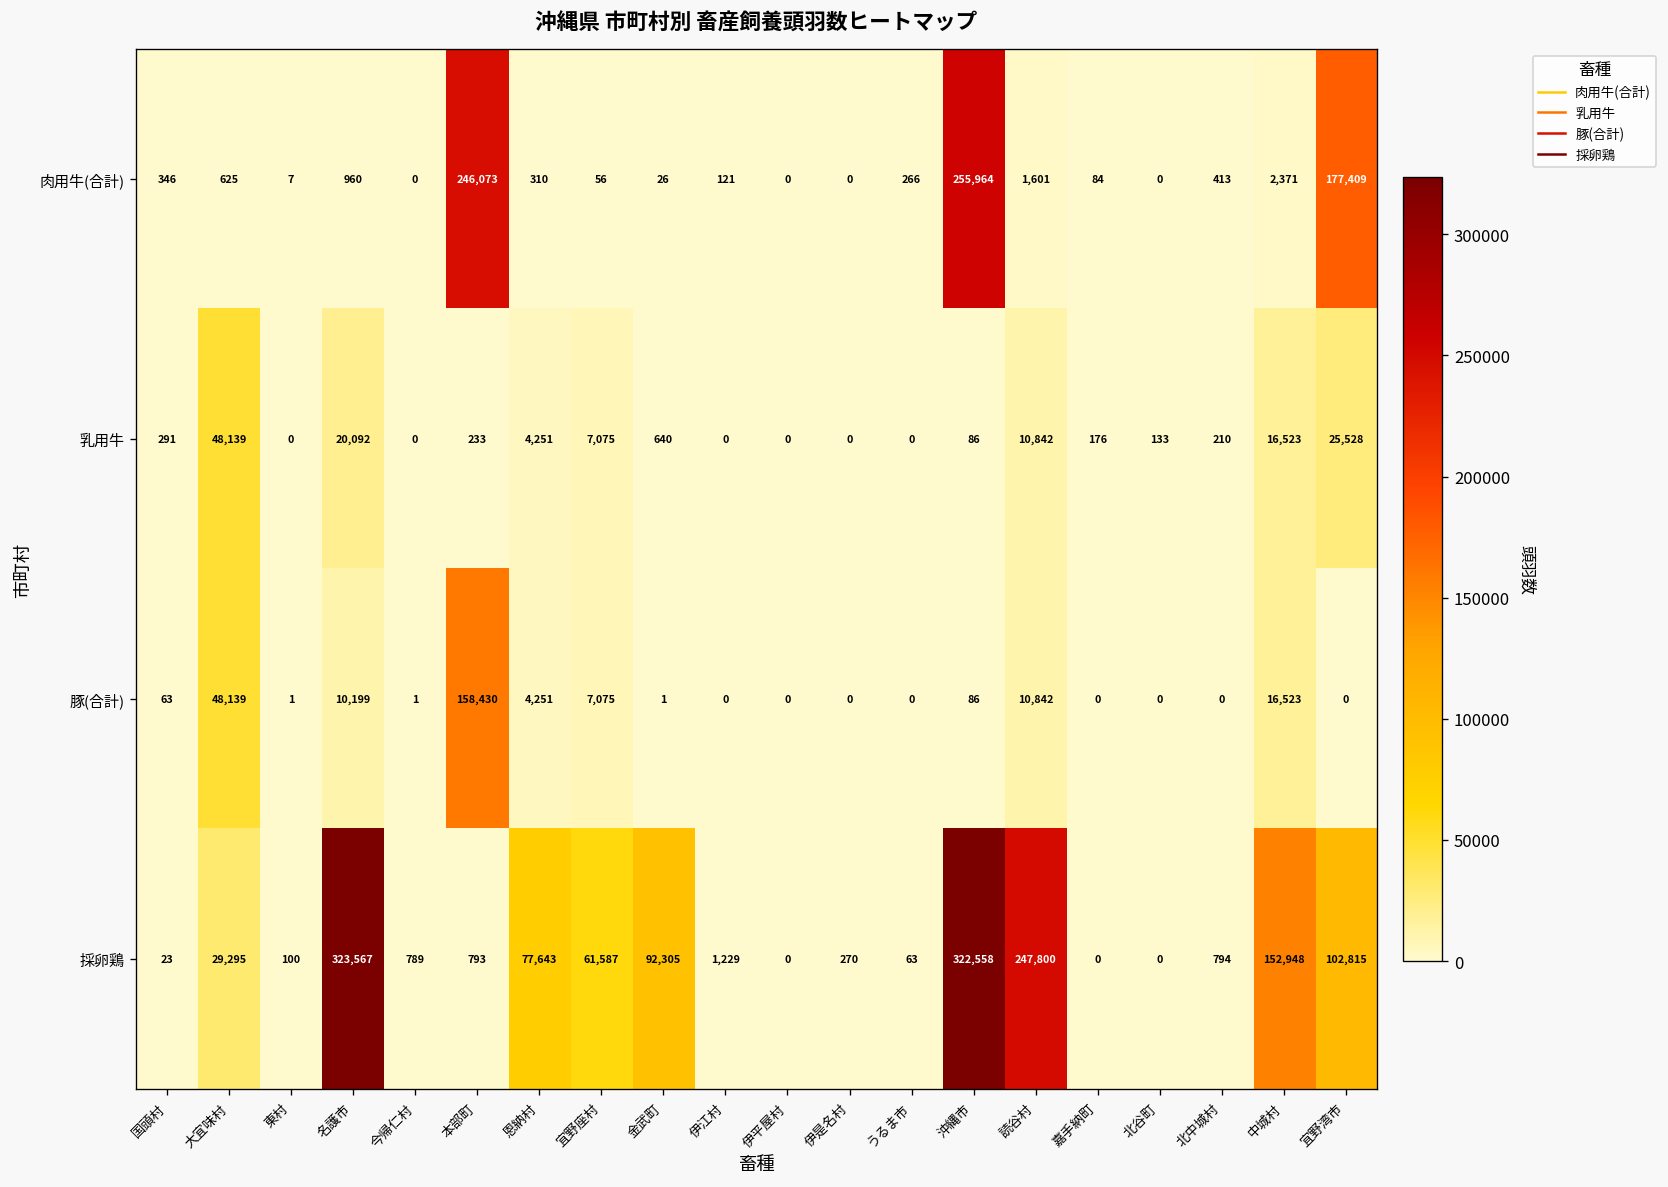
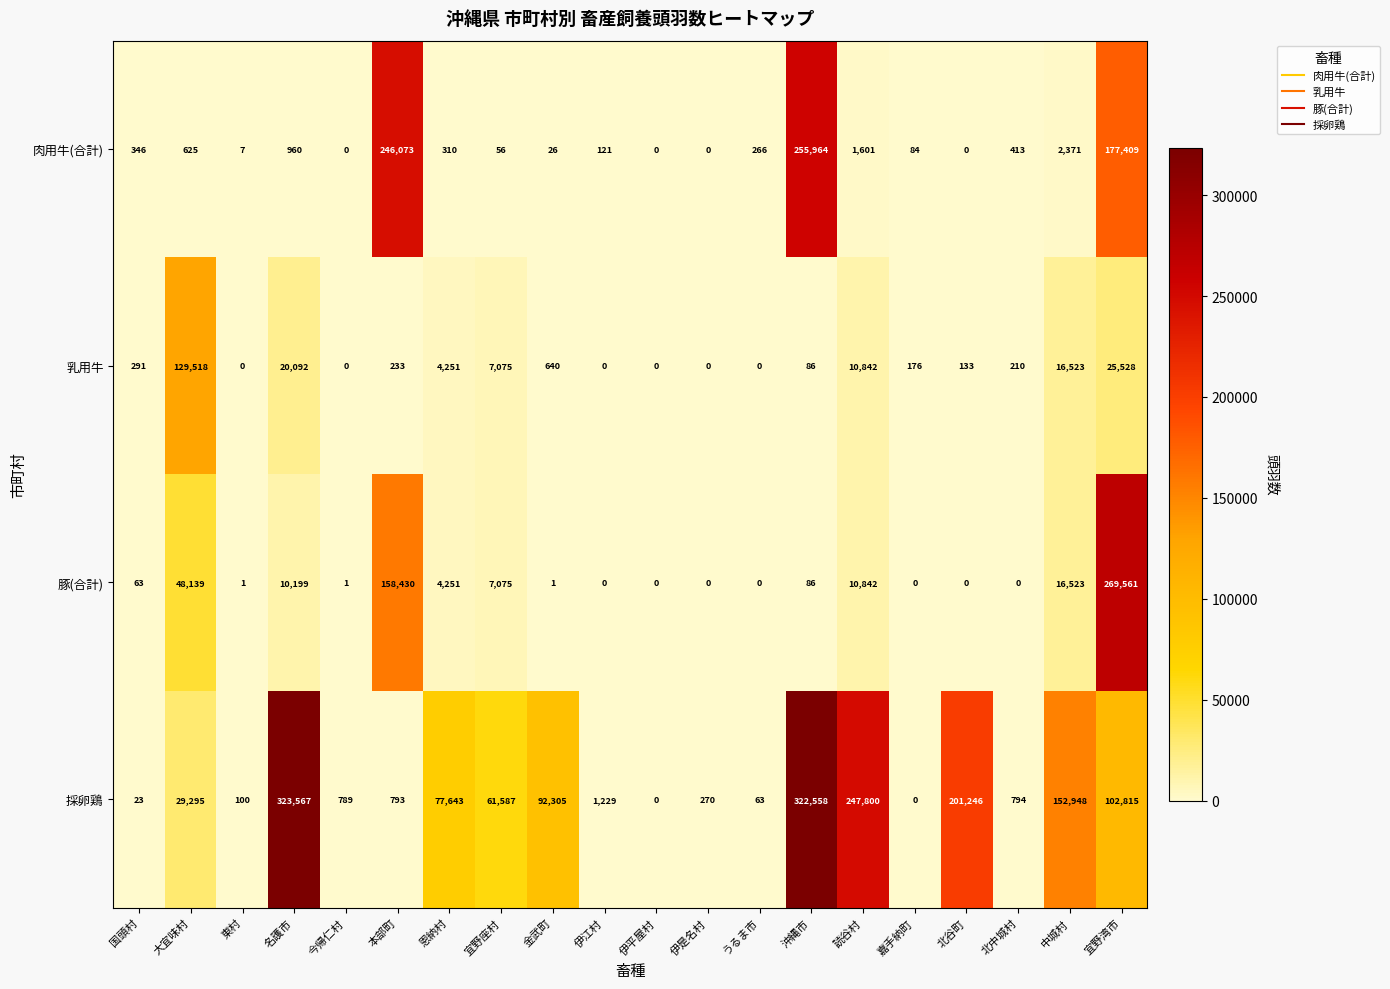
  {
    "肉用牛(合計)": {
      "国頭村": "346",
      "大宜味村": "625",
      "東村": "7",
      "名護市": "960",
      "今帰仁村": "0",
      "本部町": "246,073",
      "恩納村": "310",
      "宜野座村": "56",
      "金武町": "26",
      "伊江村": "121",
      "伊平屋村": "0",
      "伊是名村": "0",
      "うるま市": "266",
      "沖縄市": "255,964",
      "読谷村": "1,601",
      "嘉手納町": "84",
      "北谷町": "0",
      "北中城村": "413",
      "中城村": "2,371",
      "宜野湾市": "177,409"
    },
    "乳用牛": {
      "国頭村": "291",
-     "大宜味村": "48,139",
+     "大宜味村": "129,518",
      "東村": "0",
      "名護市": "20,092",
      "今帰仁村": "0",
      "本部町": "233",
      "恩納村": "4,251",
      "宜野座村": "7,075",
      "金武町": "640",
      "伊江村": "0",
      "伊平屋村": "0",
      "伊是名村": "0",
      "うるま市": "0",
      "沖縄市": "86",
      "読谷村": "10,842",
      "嘉手納町": "176",
      "北谷町": "133",
      "北中城村": "210",
      "中城村": "16,523",
      "宜野湾市": "25,528"
    },
    "豚(合計)": {
      "国頭村": "63",
      "大宜味村": "48,139",
      "東村": "1",
      "名護市": "10,199",
      "今帰仁村": "1",
      "本部町": "158,430",
      "恩納村": "4,251",
      "宜野座村": "7,075",
      "金武町": "1",
      "伊江村": "0",
      "伊平屋村": "0",
      "伊是名村": "0",
      "うるま市": "0",
      "沖縄市": "86",
      "読谷村": "10,842",
      "嘉手納町": "0",
      "北谷町": "0",
      "北中城村": "0",
      "中城村": "16,523",
-     "宜野湾市": "0"
+     "宜野湾市": "269,561"
    },
    "採卵鶏": {
      "国頭村": "23",
      "大宜味村": "29,295",
      "東村": "100",
      "名護市": "323,567",
      "今帰仁村": "789",
      "本部町": "793",
      "恩納村": "77,643",
      "宜野座村": "61,587",
      "金武町": "92,305",
      "伊江村": "1,229",
      "伊平屋村": "0",
      "伊是名村": "270",
      "うるま市": "63",
      "沖縄市": "322,558",
      "読谷村": "247,800",
      "嘉手納町": "0",
-     "北谷町": "0",
+     "北谷町": "201,246",
      "北中城村": "794",
      "中城村": "152,948",
      "宜野湾市": "102,815"
    }
  }
